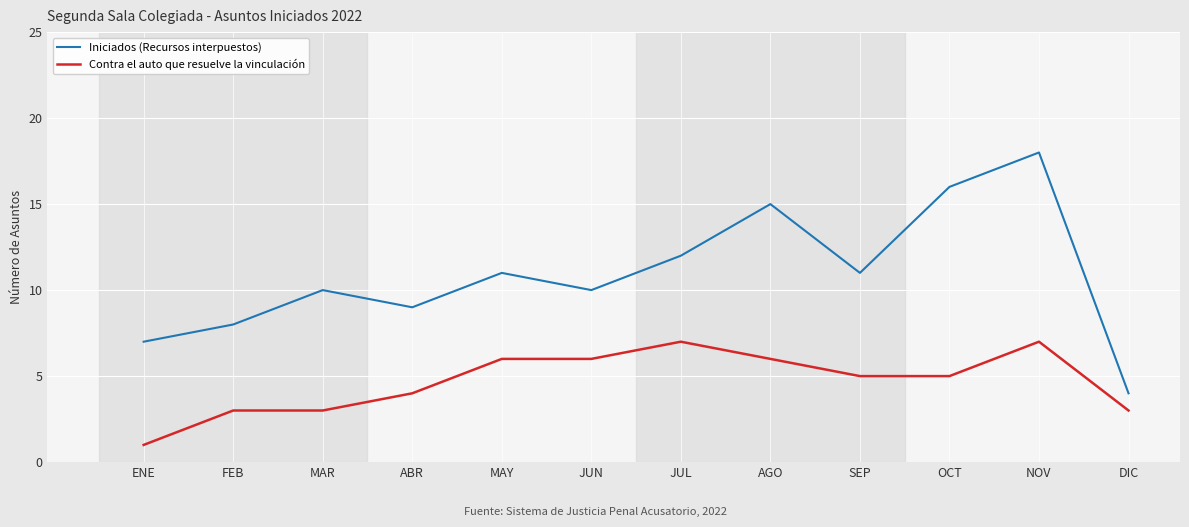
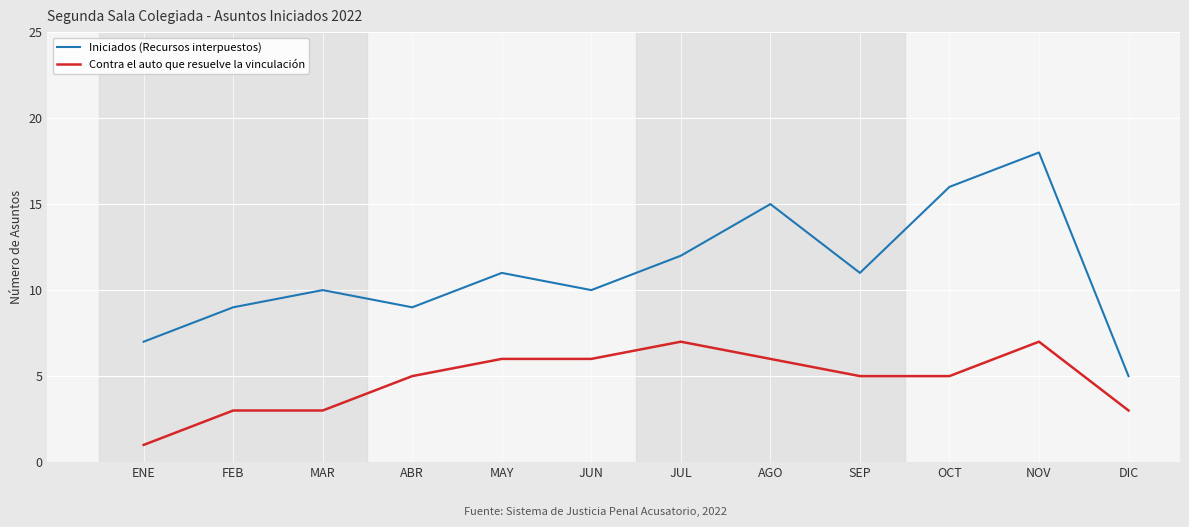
  {
    "Iniciados (Recursos interpuestos)": {
      "ENE": 7,
-     "FEB": 8,
+     "FEB": 9,
      "MAR": 10,
      "ABR": 9,
      "MAY": 11,
      "JUN": 10,
      "JUL": 12,
      "AGO": 15,
      "SEP": 11,
      "OCT": 16,
      "NOV": 18,
-     "DIC": 4
+     "DIC": 5
    },
    "Contra el auto que resuelve la vinculación": {
      "ENE": 1,
      "FEB": 3,
      "MAR": 3,
-     "ABR": 4,
+     "ABR": 5,
      "MAY": 6,
      "JUN": 6,
      "JUL": 7,
      "AGO": 6,
      "SEP": 5,
      "OCT": 5,
      "NOV": 7,
      "DIC": 3
    }
  }
